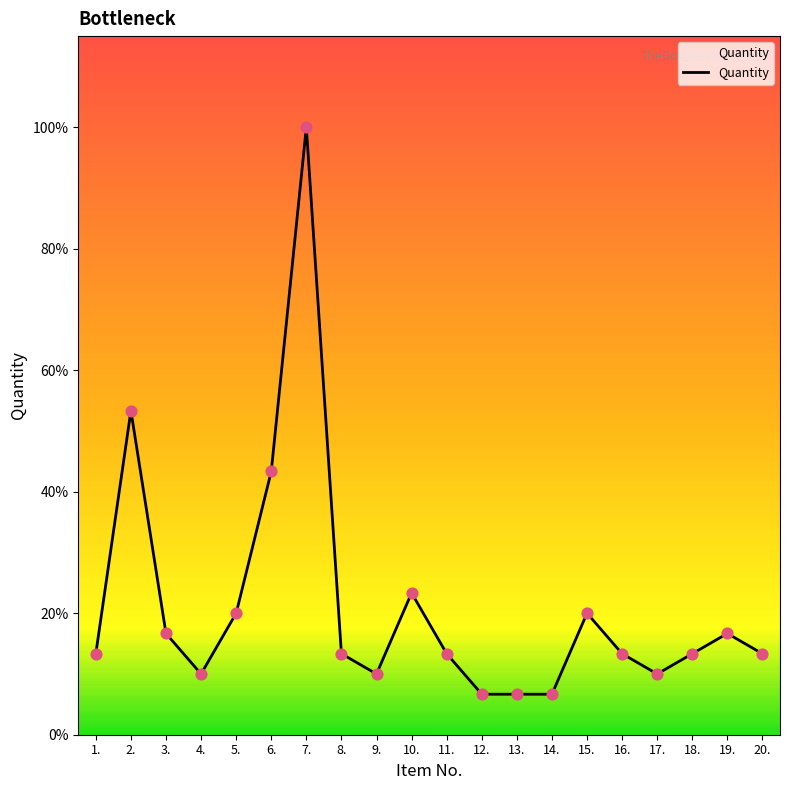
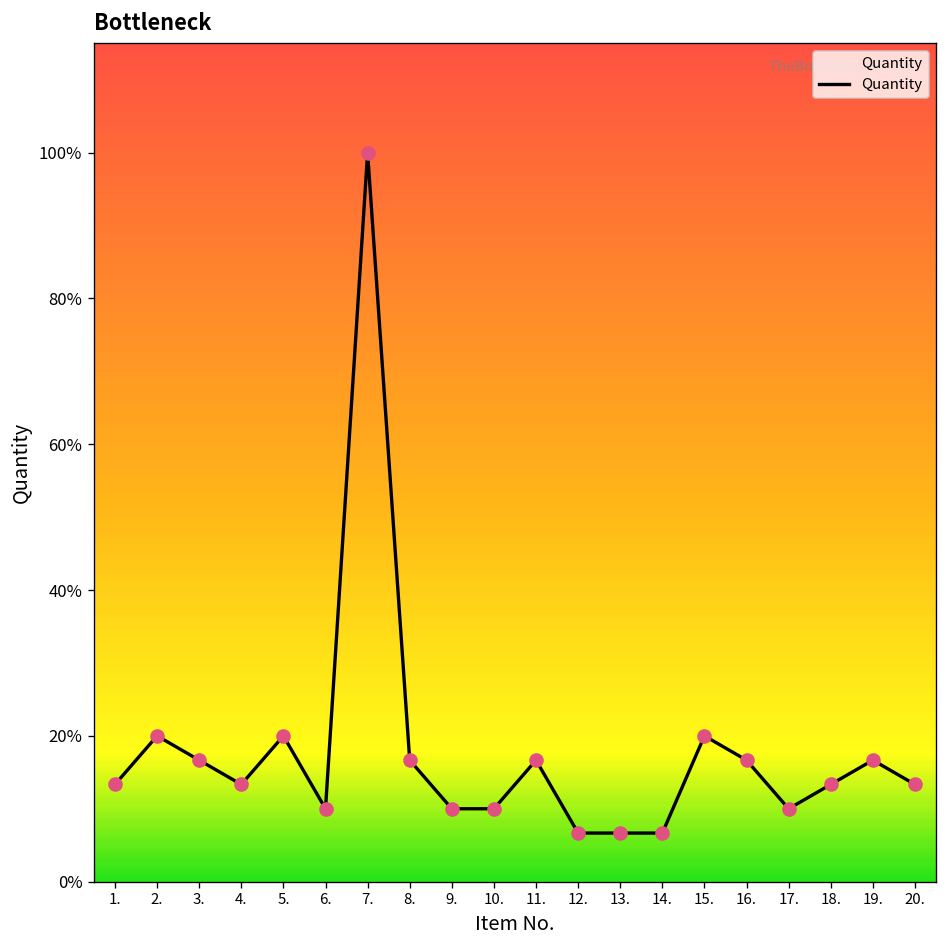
  {
    "1.": "13%",
-   "2.": "53%",
+   "2.": "20%",
    "3.": "17%",
-   "4.": "10%",
+   "4.": "13%",
    "5.": "20%",
-   "6.": "43%",
+   "6.": "10%",
    "7.": "100%",
-   "8.": "13%",
+   "8.": "17%",
    "9.": "10%",
-   "10.": "23%",
-   "11.": "13%",
+   "10.": "10%",
+   "11.": "17%",
    "12.": "7%",
    "13.": "7%",
    "14.": "7%",
    "15.": "20%",
-   "16.": "13%",
+   "16.": "17%",
    "17.": "10%",
    "18.": "13%",
    "19.": "17%",
    "20.": "13%"
  }
